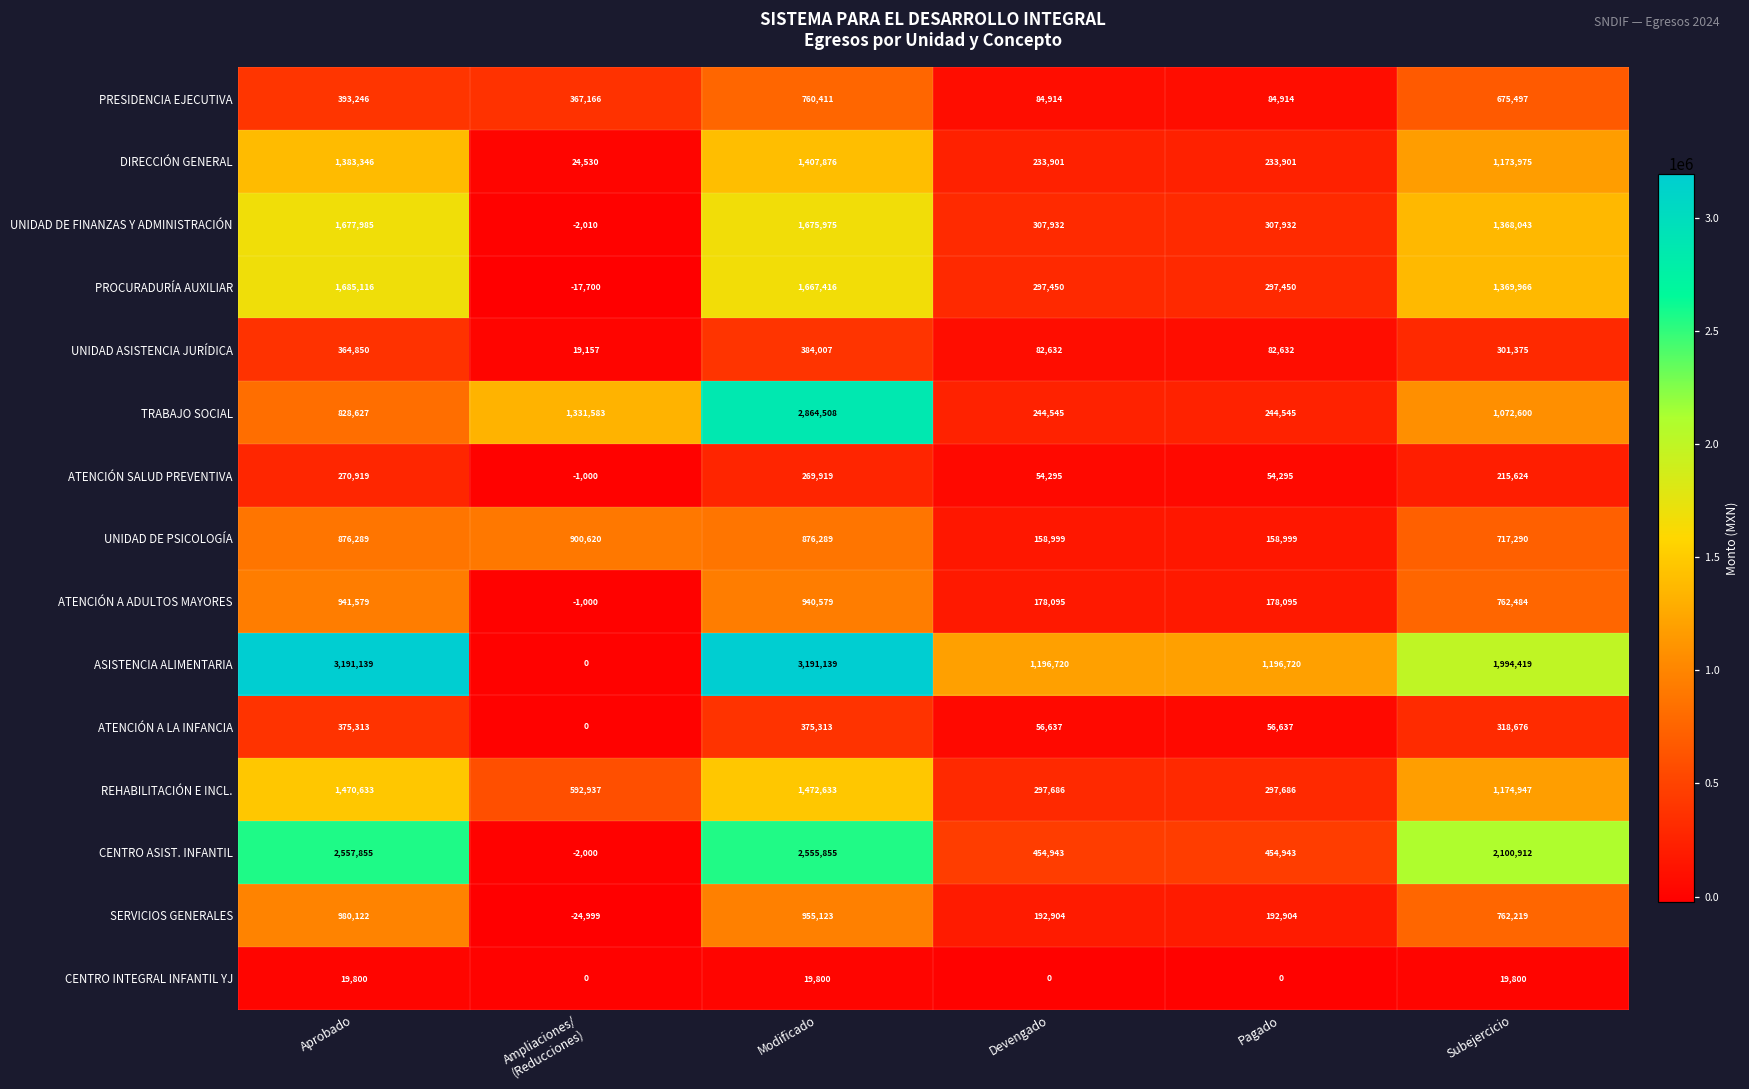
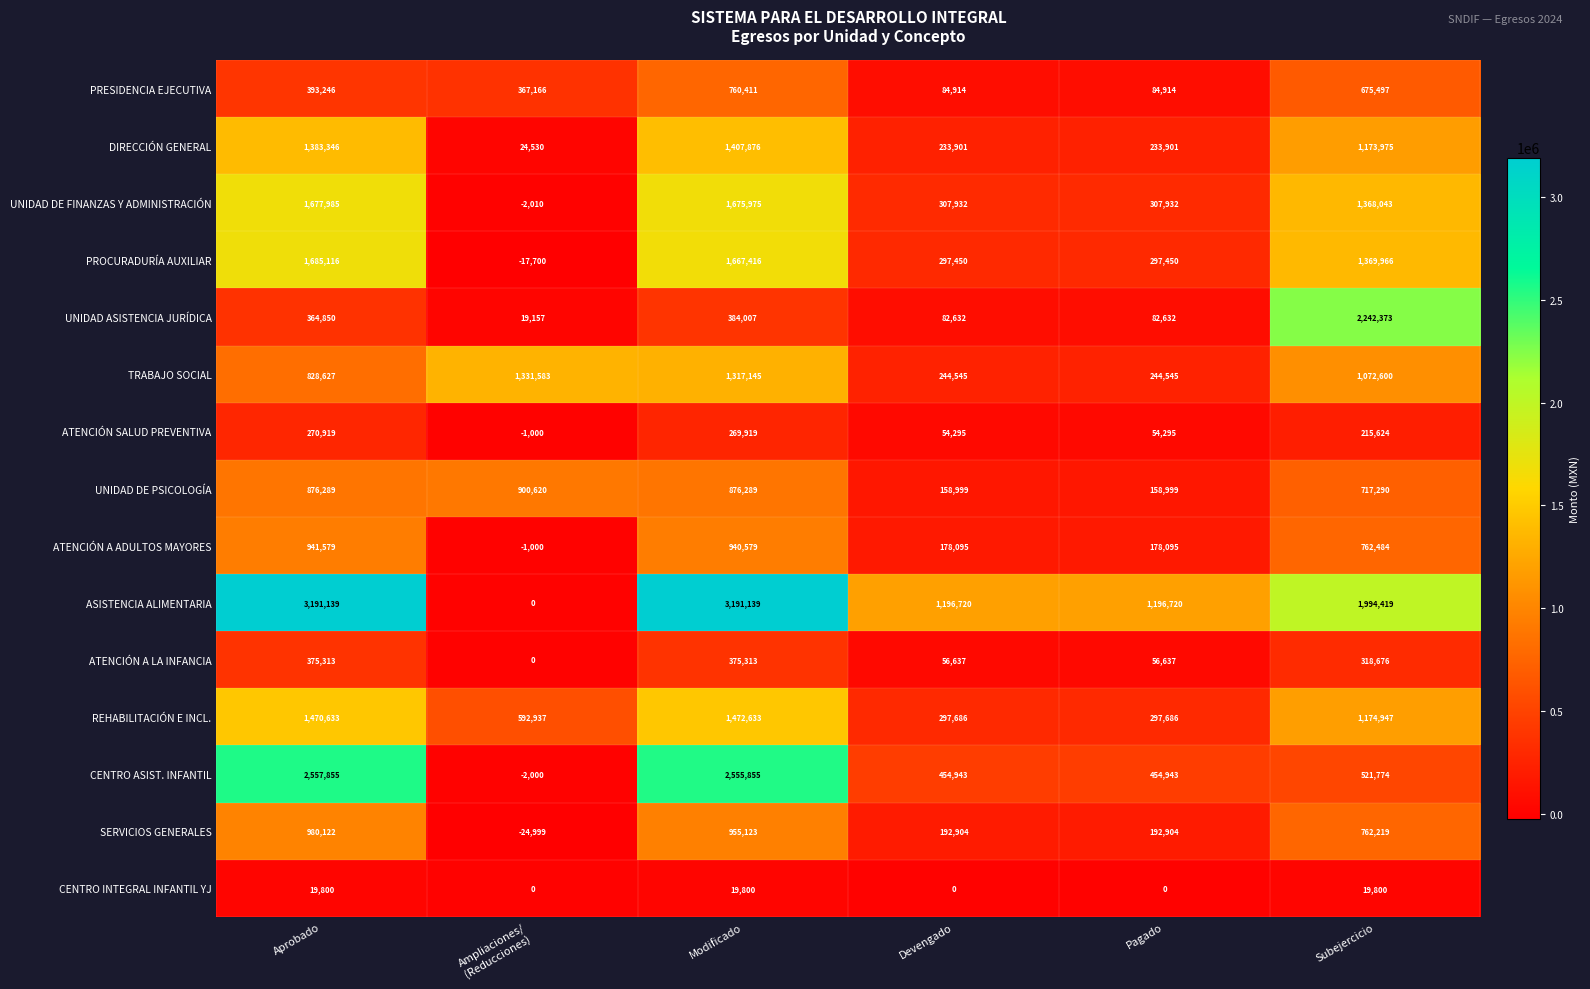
  {
    "PRESIDENCIA EJECUTIVA": {
      "Aprobado": "393,246",
      "Ampliaciones/ (Reducciones)": "367,166",
      "Modificado": "760,411",
      "Devengado": "84,914",
      "Pagado": "84,914",
      "Subejercicio": "675,497"
    },
    "DIRECCIÓN GENERAL": {
      "Aprobado": "1,383,346",
      "Ampliaciones/ (Reducciones)": "24,530",
      "Modificado": "1,407,876",
      "Devengado": "233,901",
      "Pagado": "233,901",
      "Subejercicio": "1,173,975"
    },
    "UNIDAD DE FINANZAS Y ADMINISTRACIÓN": {
      "Aprobado": "1,677,985",
      "Ampliaciones/ (Reducciones)": "-2,010",
      "Modificado": "1,675,975",
      "Devengado": "307,932",
      "Pagado": "307,932",
      "Subejercicio": "1,368,043"
    },
    "PROCURADURÍA AUXILIAR": {
      "Aprobado": "1,685,116",
      "Ampliaciones/ (Reducciones)": "-17,700",
      "Modificado": "1,667,416",
      "Devengado": "297,450",
      "Pagado": "297,450",
      "Subejercicio": "1,369,966"
    },
    "UNIDAD ASISTENCIA JURÍDICA": {
      "Aprobado": "364,850",
      "Ampliaciones/ (Reducciones)": "19,157",
      "Modificado": "384,007",
      "Devengado": "82,632",
      "Pagado": "82,632",
-     "Subejercicio": "301,375"
+     "Subejercicio": "2,242,373"
    },
    "TRABAJO SOCIAL": {
      "Aprobado": "828,627",
      "Ampliaciones/ (Reducciones)": "1,331,583",
-     "Modificado": "2,864,508",
+     "Modificado": "1,317,145",
      "Devengado": "244,545",
      "Pagado": "244,545",
      "Subejercicio": "1,072,600"
    },
    "ATENCIÓN SALUD PREVENTIVA": {
      "Aprobado": "270,919",
      "Ampliaciones/ (Reducciones)": "-1,000",
      "Modificado": "269,919",
      "Devengado": "54,295",
      "Pagado": "54,295",
      "Subejercicio": "215,624"
    },
    "UNIDAD DE PSICOLOGÍA": {
      "Aprobado": "876,289",
      "Ampliaciones/ (Reducciones)": "900,620",
      "Modificado": "876,289",
      "Devengado": "158,999",
      "Pagado": "158,999",
      "Subejercicio": "717,290"
    },
    "ATENCIÓN A ADULTOS MAYORES": {
      "Aprobado": "941,579",
      "Ampliaciones/ (Reducciones)": "-1,000",
      "Modificado": "940,579",
      "Devengado": "178,095",
      "Pagado": "178,095",
      "Subejercicio": "762,484"
    },
    "ASISTENCIA ALIMENTARIA": {
      "Aprobado": "3,191,139",
      "Ampliaciones/ (Reducciones)": "0",
      "Modificado": "3,191,139",
      "Devengado": "1,196,720",
      "Pagado": "1,196,720",
      "Subejercicio": "1,994,419"
    },
    "ATENCIÓN A LA INFANCIA": {
      "Aprobado": "375,313",
      "Ampliaciones/ (Reducciones)": "0",
      "Modificado": "375,313",
      "Devengado": "56,637",
      "Pagado": "56,637",
      "Subejercicio": "318,676"
    },
    "REHABILITACIÓN E INCL.": {
      "Aprobado": "1,470,633",
      "Ampliaciones/ (Reducciones)": "592,937",
      "Modificado": "1,472,633",
      "Devengado": "297,686",
      "Pagado": "297,686",
      "Subejercicio": "1,174,947"
    },
    "CENTRO ASIST. INFANTIL": {
      "Aprobado": "2,557,855",
      "Ampliaciones/ (Reducciones)": "-2,000",
      "Modificado": "2,555,855",
      "Devengado": "454,943",
      "Pagado": "454,943",
-     "Subejercicio": "2,100,912"
+     "Subejercicio": "521,774"
    },
    "SERVICIOS GENERALES": {
      "Aprobado": "980,122",
      "Ampliaciones/ (Reducciones)": "-24,999",
      "Modificado": "955,123",
      "Devengado": "192,904",
      "Pagado": "192,904",
      "Subejercicio": "762,219"
    },
    "CENTRO INTEGRAL INFANTIL YJ": {
      "Aprobado": "19,800",
      "Ampliaciones/ (Reducciones)": "0",
      "Modificado": "19,800",
      "Devengado": "0",
      "Pagado": "0",
      "Subejercicio": "19,800"
    }
  }
